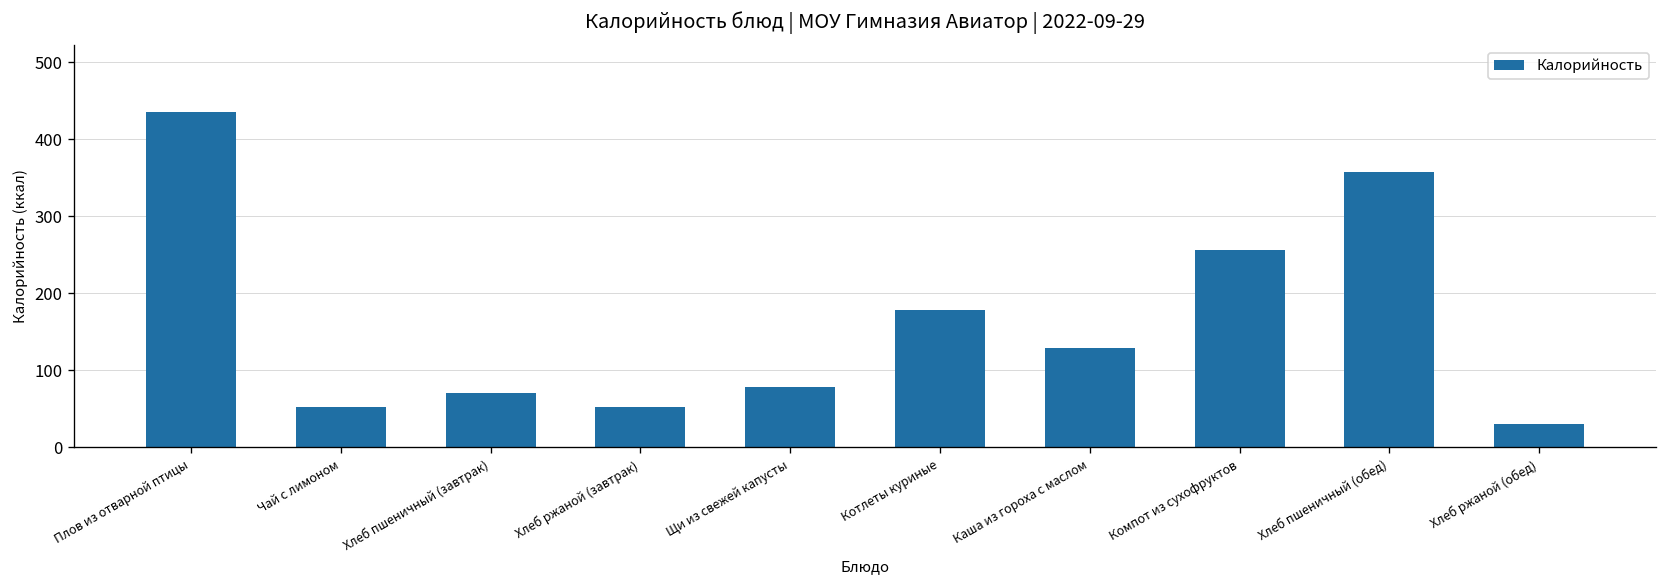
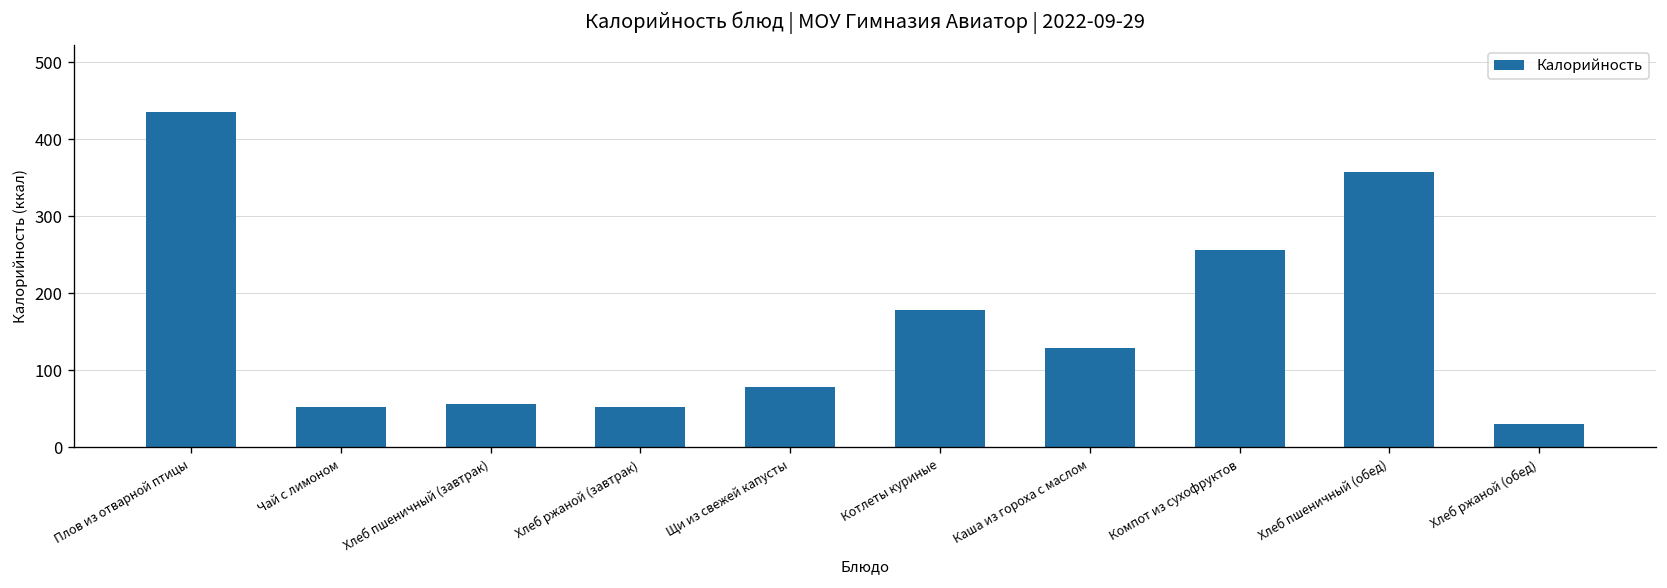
  {
    "Плов из отварной птицы": 440,
    "Чай с лимоном": 50,
-   "Хлеб пшеничный (завтрак)": 70,
+   "Хлеб пшеничный (завтрак)": 60,
    "Хлеб ржаной (завтрак)": 50,
    "Щи из свежей капусты": 80,
    "Котлеты куриные": 180,
    "Каша из гороха с маслом": 130,
    "Компот из сухофруктов": 260,
    "Хлеб пшеничный (обед)": 360,
    "Хлеб ржаной (обед)": 30
  }
